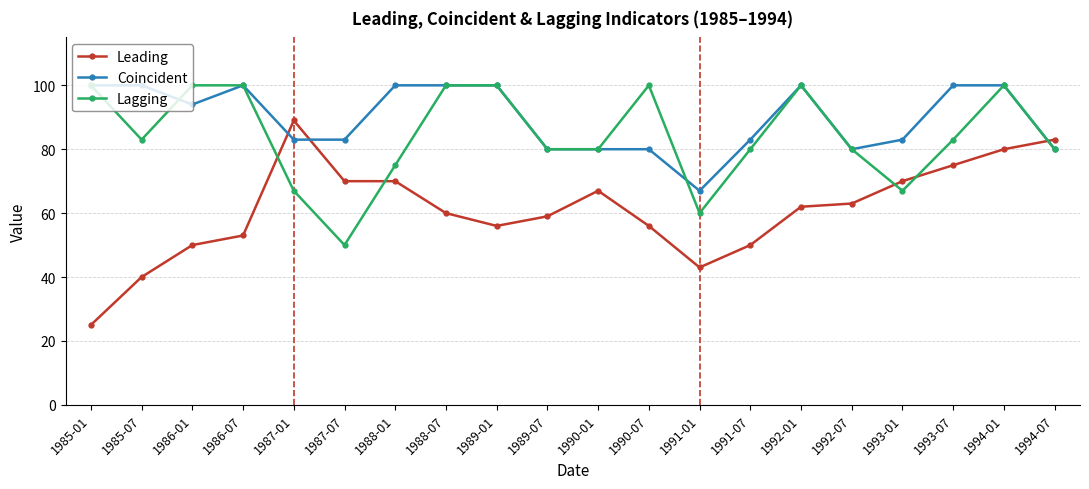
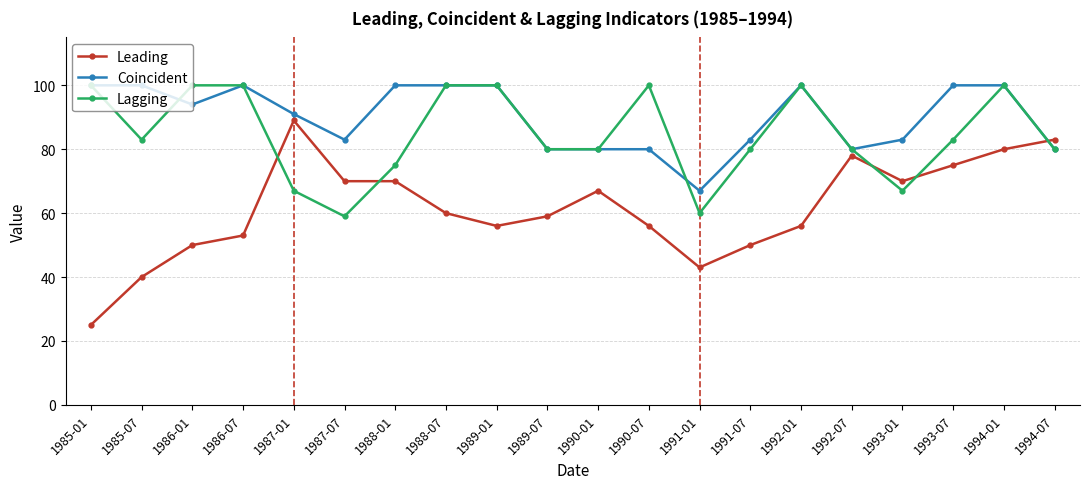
  {
    "Leading": {
      "1985-01": 25,
      "1985-07": 40,
      "1986-01": 50,
      "1986-07": 53,
      "1987-01": 89,
      "1987-07": 70,
      "1988-01": 70,
      "1988-07": 60,
      "1989-01": 56,
      "1989-07": 59,
      "1990-01": 67,
      "1990-07": 56,
      "1991-01": 43,
      "1991-07": 50,
-     "1992-01": 62,
-     "1992-07": 63,
+     "1992-01": 56,
+     "1992-07": 78,
      "1993-01": 70,
      "1993-07": 75,
      "1994-01": 80,
      "1994-07": 83
    },
    "Coincident": {
-     "1987-01": 83,
+     "1987-01": 91,
      "1987-07": 83,
      "1988-01": 100,
      "1990-07": 80,
      "1991-01": 67,
      "1991-07": 83,
      "1993-01": 83,
      "1993-07": 100
    },
    "Lagging": {
      "1985-07": 83,
      "1987-01": 67,
-     "1987-07": 50,
+     "1987-07": 59,
      "1988-01": 75,
      "1990-07": 100,
      "1991-01": 60,
      "1991-07": 80,
      "1993-01": 67,
      "1993-07": 83
    }
  }
